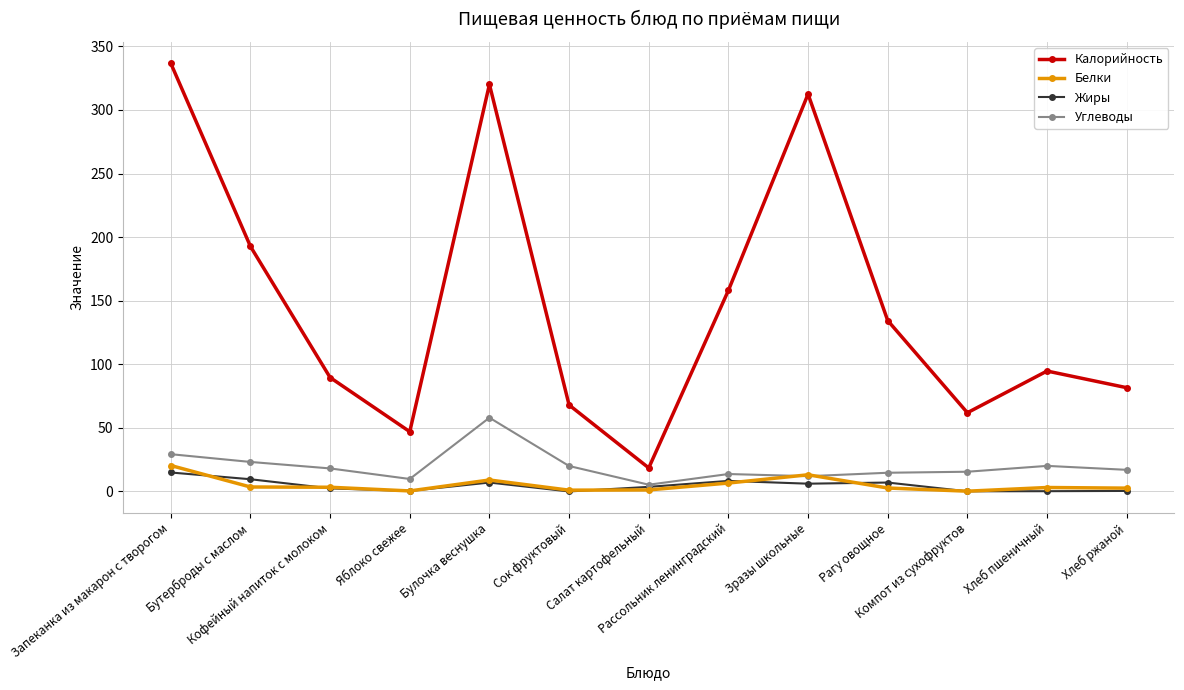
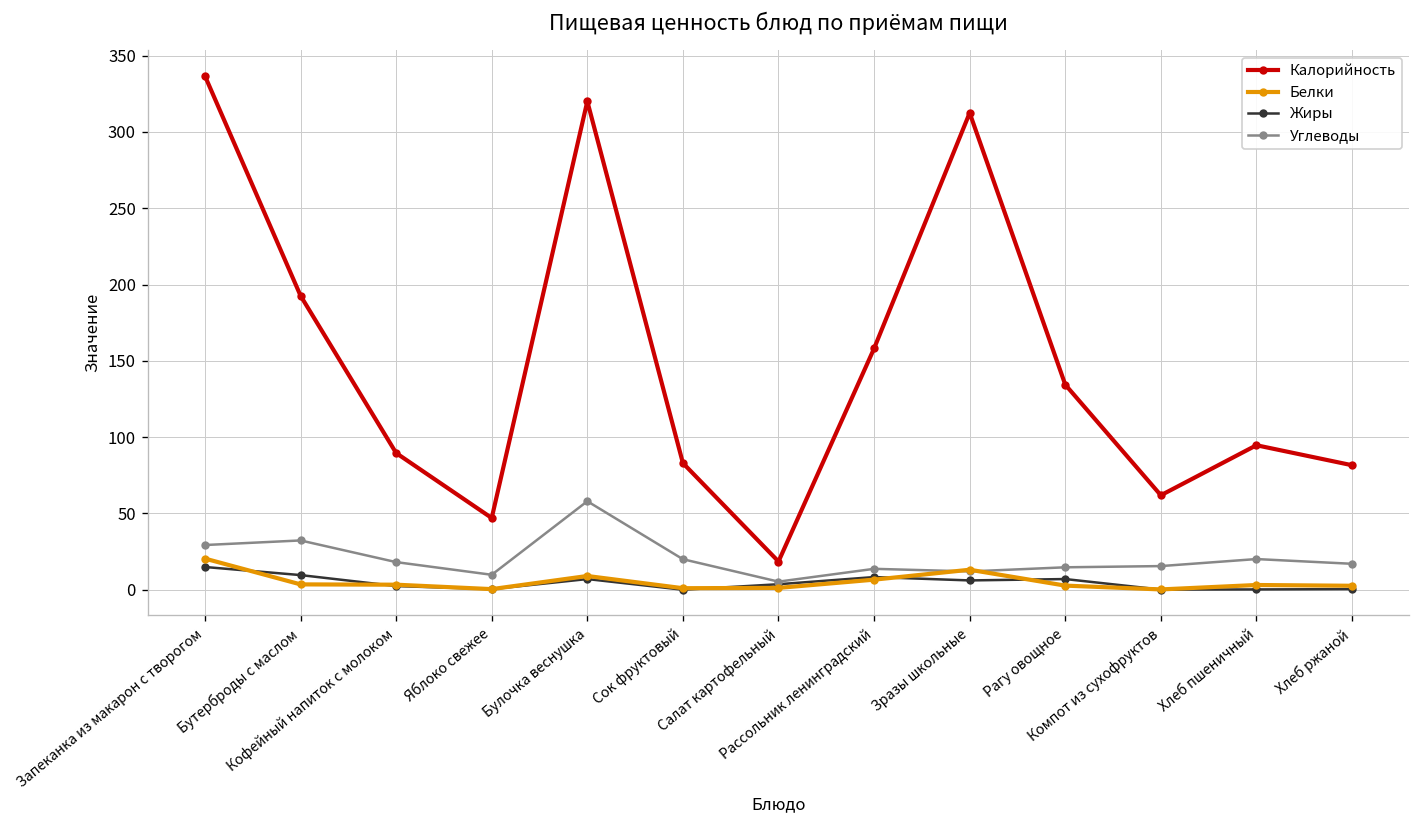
  {
    "Калорийность": {
      "Запеканка из макарон с творогом": 337,
      "Бутерброды с маслом": 193,
      "Кофейный напиток с молоком": 90,
      "Яблоко свежее": 47,
      "Булочка веснушка": 320,
-     "Сок фруктовый": 68,
+     "Сок фруктовый": 83,
      "Салат картофельный": 19,
      "Рассольник ленинградский": 158,
      "Зразы школьные": 313,
      "Рагу овощное": 134,
      "Компот из сухофруктов": 62,
      "Хлеб пшеничный": 95,
      "Хлеб ржаной": 82
    },
    "Белки": {
      "Запеканка из макарон с творогом": 20,
      "Бутерброды с маслом": 4,
      "Салат картофельный": 1,
      "Рагу овощное": 3,
      "Хлеб пшеничный": 3,
      "Хлеб ржаной": 3
    },
    "Жиры": {
      "Запеканка из макарон с творогом": 15,
      "Бутерброды с маслом": 10,
      "Зразы школьные": 6,
      "Рагу овощное": 7,
      "Хлеб пшеничный": 0,
      "Хлеб ржаной": 0
    },
    "Углеводы": {
      "Запеканка из макарон с творогом": 29,
-     "Бутерброды с маслом": 23,
+     "Бутерброды с маслом": 32,
      "Кофейный напиток с молоком": 18,
      "Яблоко свежее": 10,
      "Булочка веснушка": 58,
      "Сок фруктовый": 20,
      "Рассольник ленинградский": 14,
      "Рагу овощное": 15,
      "Компот из сухофруктов": 16,
      "Хлеб пшеничный": 20,
      "Хлеб ржаной": 17
    }
  }
